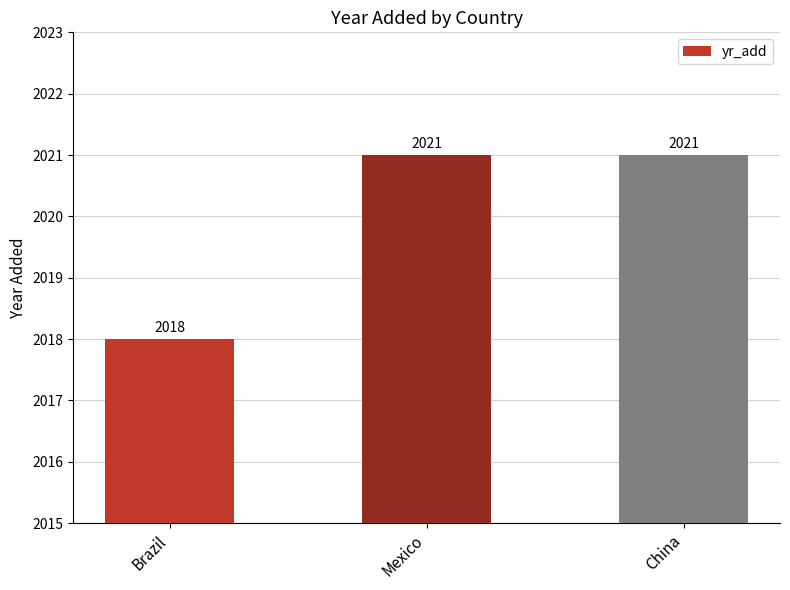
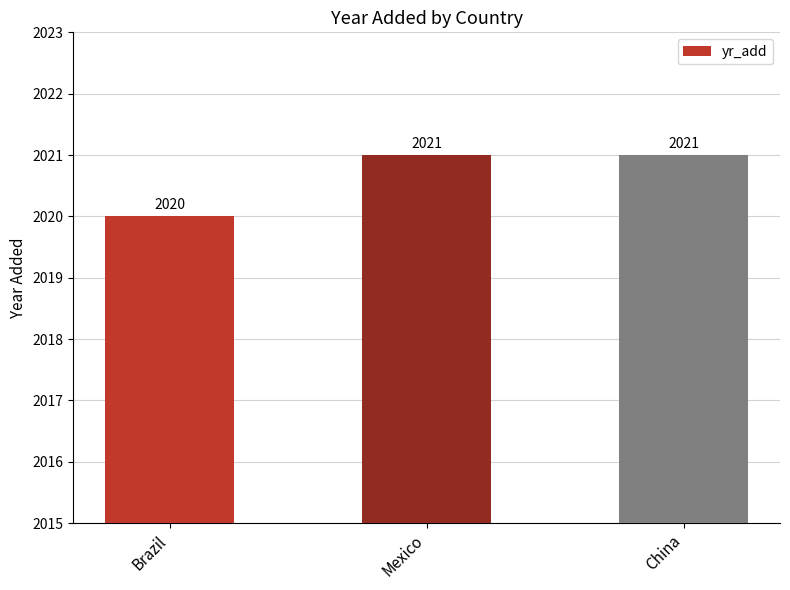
  {
-   "Brazil": 2018,
+   "Brazil": 2020,
    "Mexico": 2021,
    "China": 2021
  }
